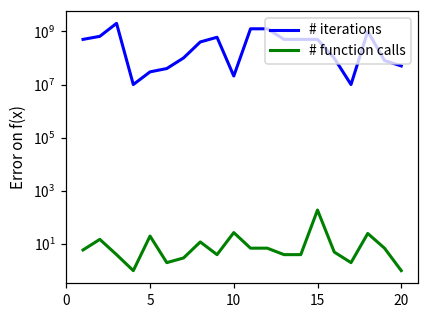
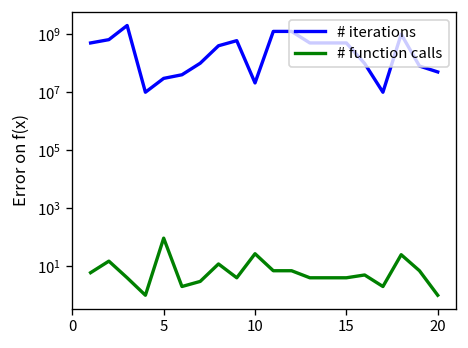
  {
    "# iterations": {
      "5": 30000000,
      "10": 20000000,
      "20": 50000000
    },
    "# function calls": {
-     "5": 20,
+     "5": 90,
      "10": 30,
-     "15": 200,
+     "15": 4,
      "20": 1
    }
  }
